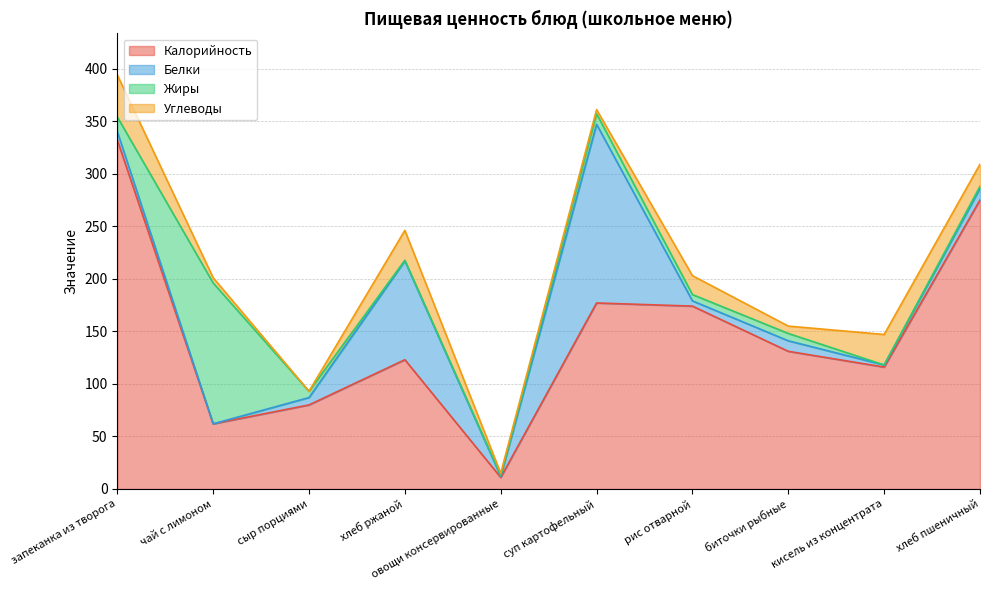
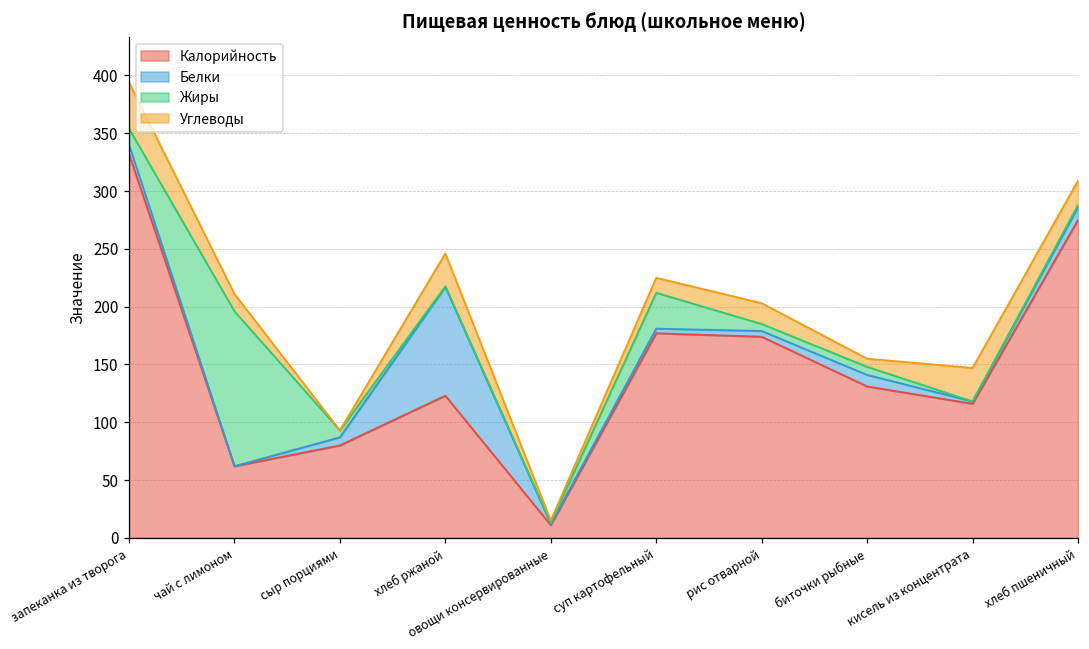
  {
    "Калорийность": {
      "запеканка из творога": 332,
      "сыр порциями": 80,
      "хлеб ржаной": 123,
      "суп картофельный": 177,
      "рис отварной": 174,
      "биточки рыбные": 131,
      "хлеб пшеничный": 275
    },
    "Белки": {
      "запеканка из творога": 8,
      "сыр порциями": 7,
-     "суп картофельный": 170,
+     "суп картофельный": 4,
      "рис отварной": 5,
      "биточки рыбные": 10
    },
    "Жиры": {
      "запеканка из творога": 14,
      "чай с лимоном": 134,
-     "суп картофельный": 10,
+     "суп картофельный": 31,
      "рис отварной": 6,
      "биточки рыбные": 7
    },
    "Углеводы": {
      "запеканка из творога": 40,
-     "чай с лимоном": 5,
+     "чай с лимоном": 15,
      "хлеб ржаной": 28,
-     "суп картофельный": 4,
+     "суп картофельный": 13,
      "рис отварной": 18,
      "биточки рыбные": 7,
      "кисель из концентрата": 29,
      "хлеб пшеничный": 21
    }
  }
